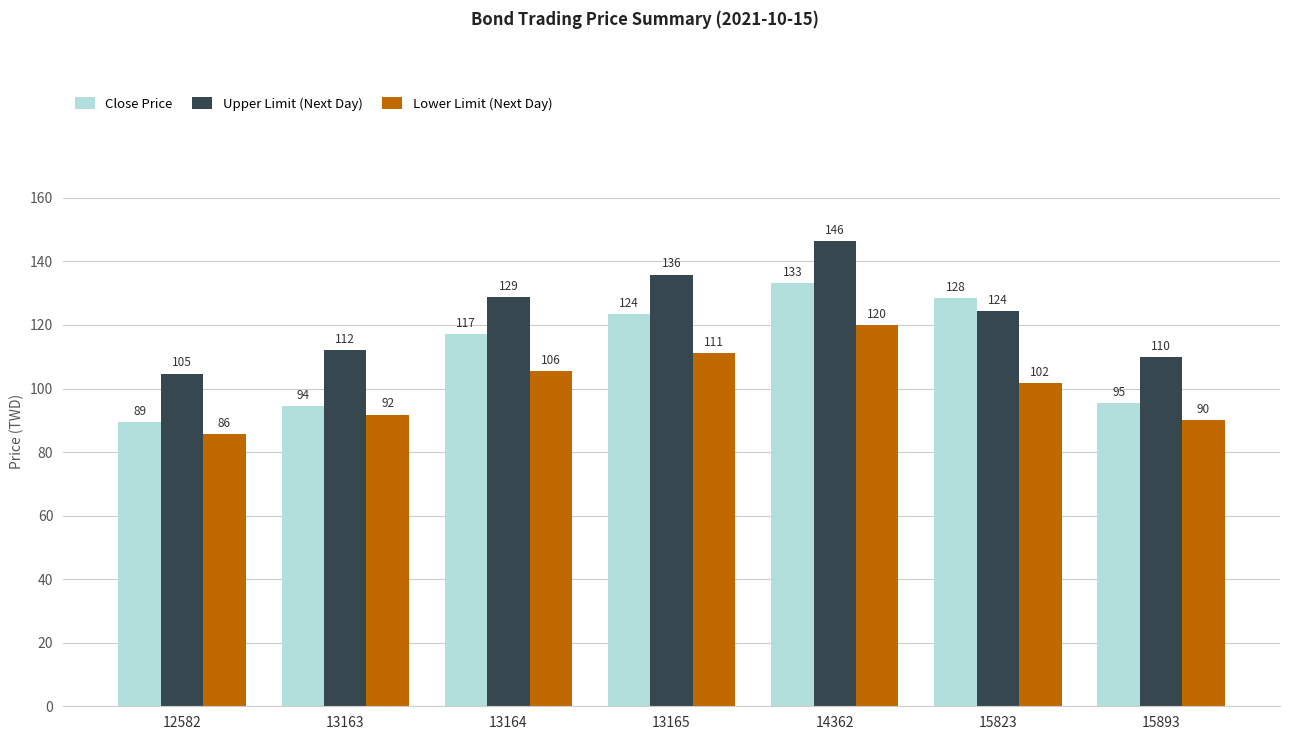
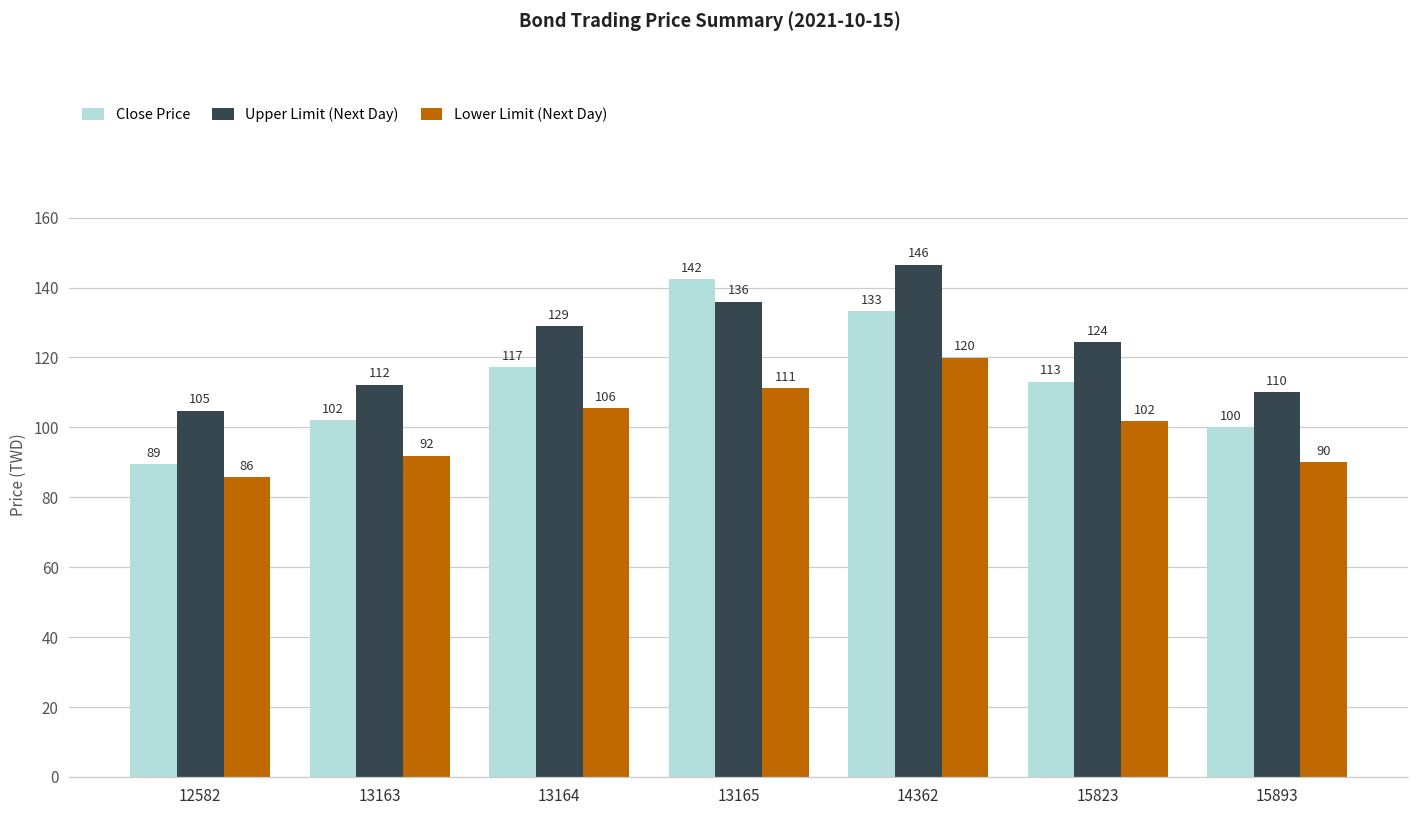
  {
    "Close Price": {
      "12582": 89,
-     "13163": 94,
+     "13163": 102,
      "13164": 117,
-     "13165": 124,
+     "13165": 142,
      "14362": 133,
-     "15823": 128,
-     "15893": 95
+     "15823": 113,
+     "15893": 100
    },
    "Upper Limit (Next Day)": {
      "12582": 105,
      "13163": 112,
      "13164": 129,
      "13165": 136,
      "14362": 146,
      "15823": 124,
      "15893": 110
    },
    "Lower Limit (Next Day)": {
      "12582": 86,
      "13163": 92,
      "13164": 106,
      "13165": 111,
      "14362": 120,
      "15823": 102,
      "15893": 90
    }
  }
